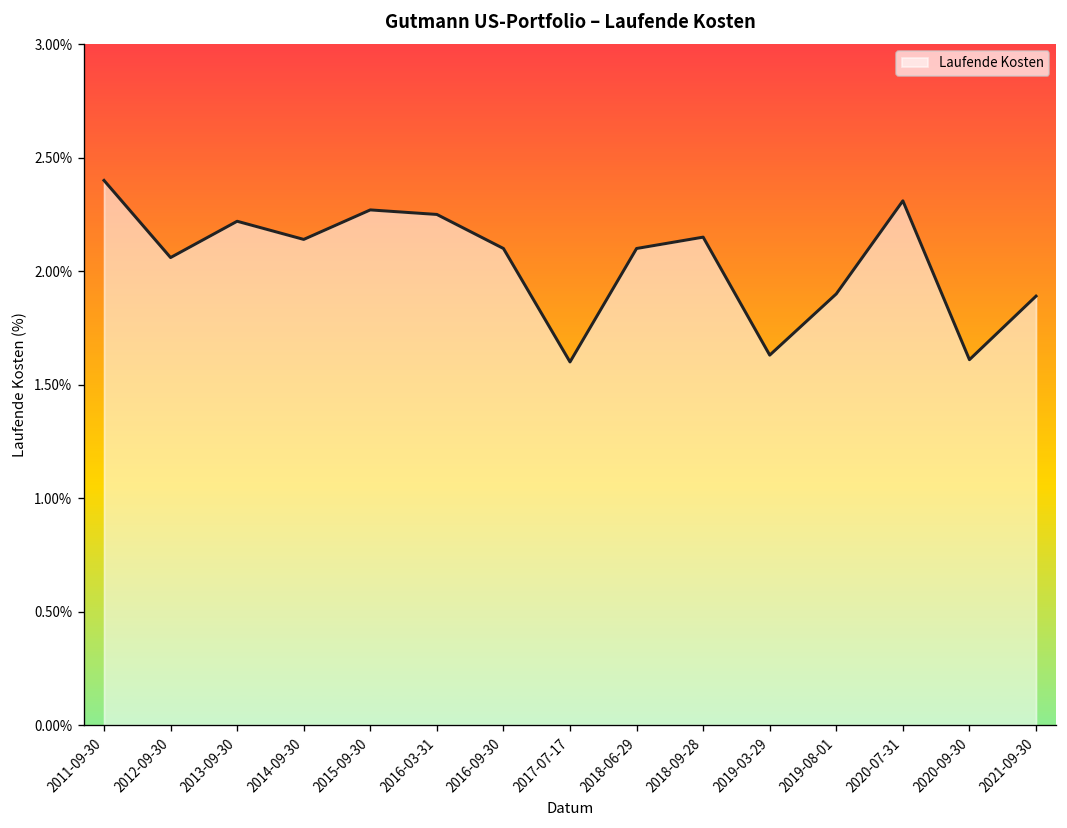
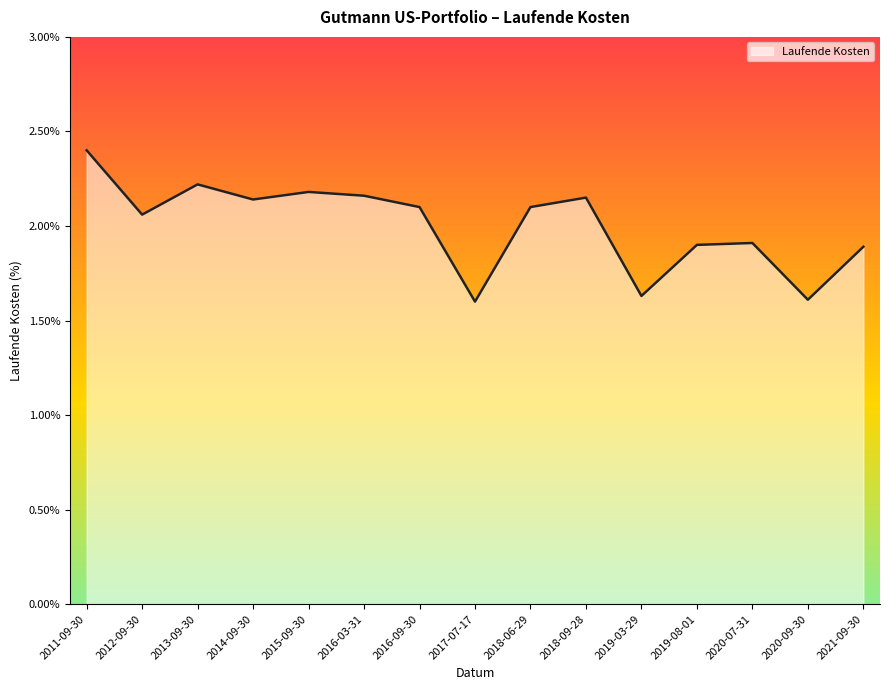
  {
    "2011-09-30": "2.40%",
    "2012-09-30": "2.06%",
    "2013-09-30": "2.22%",
    "2014-09-30": "2.14%",
-   "2015-09-30": "2.27%",
-   "2016-03-31": "2.25%",
+   "2015-09-30": "2.18%",
+   "2016-03-31": "2.16%",
    "2016-09-30": "2.10%",
    "2017-07-17": "1.60%",
    "2018-06-29": "2.10%",
    "2018-09-28": "2.15%",
    "2019-03-29": "1.63%",
    "2019-08-01": "1.90%",
-   "2020-07-31": "2.31%",
+   "2020-07-31": "1.91%",
    "2020-09-30": "1.61%",
    "2021-09-30": "1.89%"
  }
